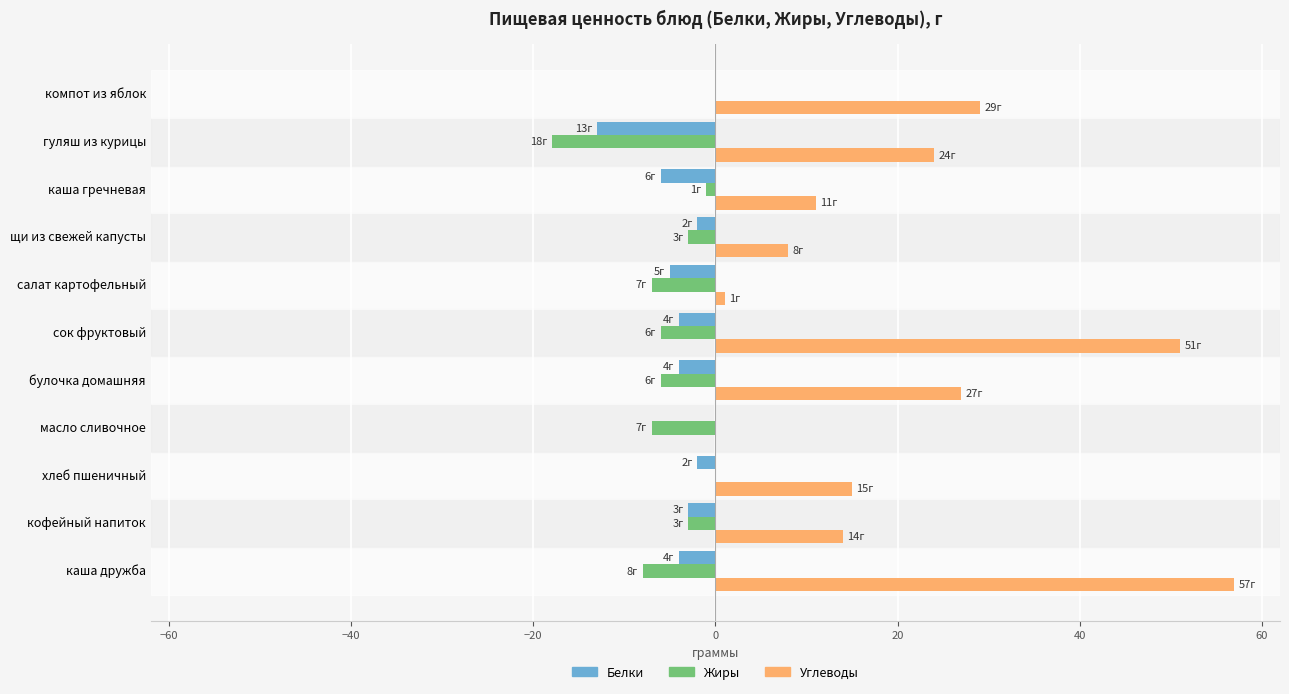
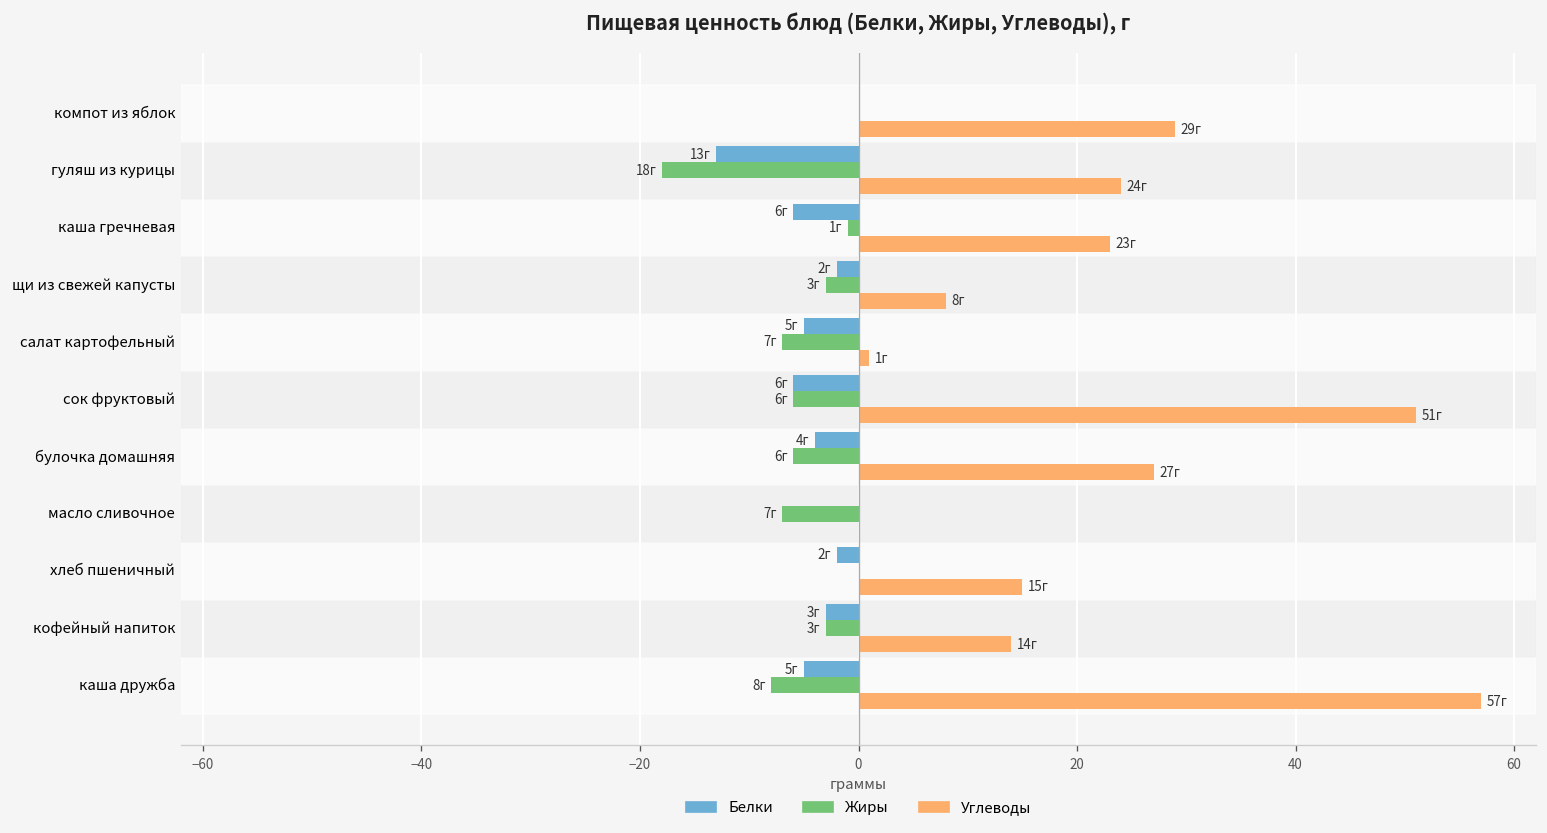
  {
    "Белки": {
-     "сок фруктовый": "4г",
-     "каша дружба": "4г"
+     "сок фруктовый": "6г",
+     "каша дружба": "5г"
    },
    "Жиры": {
      "компот из яблок": "0",
      "хлеб пшеничный": "0"
    },
    "Углеводы": {
      "компот из яблок": "29г",
      "гуляш из курицы": "24г",
-     "каша гречневая": "11г",
+     "каша гречневая": "23г",
      "щи из свежей капусты": "8г",
      "салат картофельный": "1г",
      "сок фруктовый": "51г",
      "булочка домашняя": "27г",
      "хлеб пшеничный": "15г",
      "кофейный напиток": "14г",
      "каша дружба": "57г"
    }
  }
